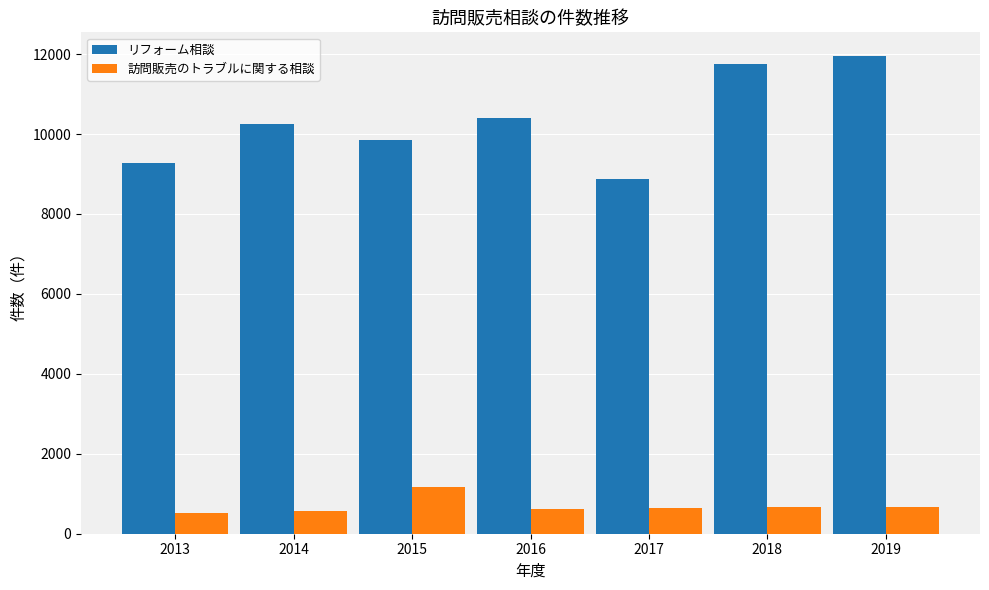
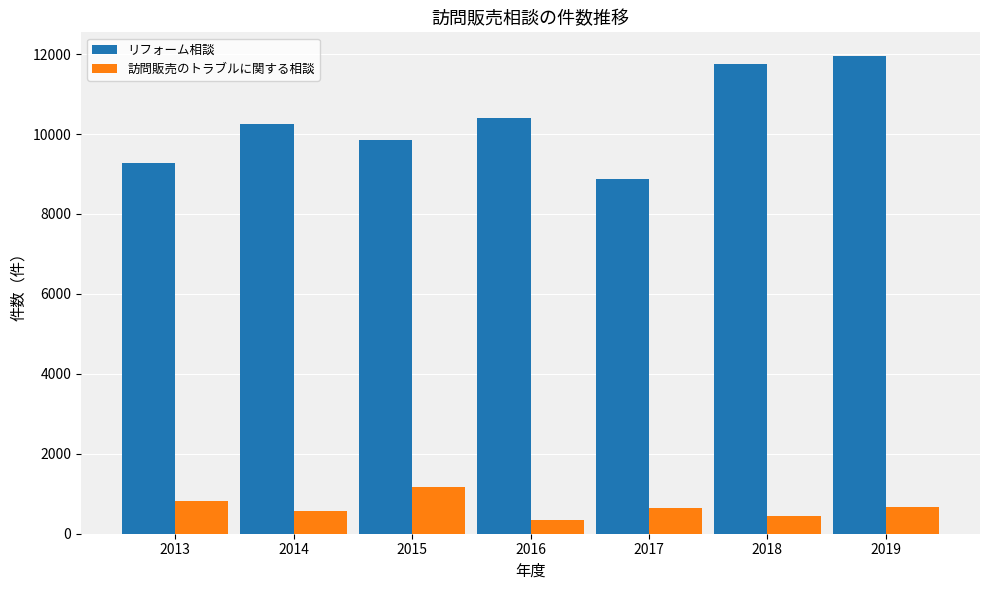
  {
    "リフォーム相談": {
      "2013": 9300,
      "2014": 10300,
      "2015": 9900,
      "2016": 10400,
      "2017": 8900,
      "2018": 11700,
      "2019": 11900
    },
    "訪問販売のトラブルに関する相談": {
-     "2013": 500,
+     "2013": 800,
      "2014": 600,
      "2015": 1200,
-     "2016": 600,
+     "2016": 400,
      "2017": 700,
-     "2018": 700,
+     "2018": 400,
      "2019": 700
    }
  }
